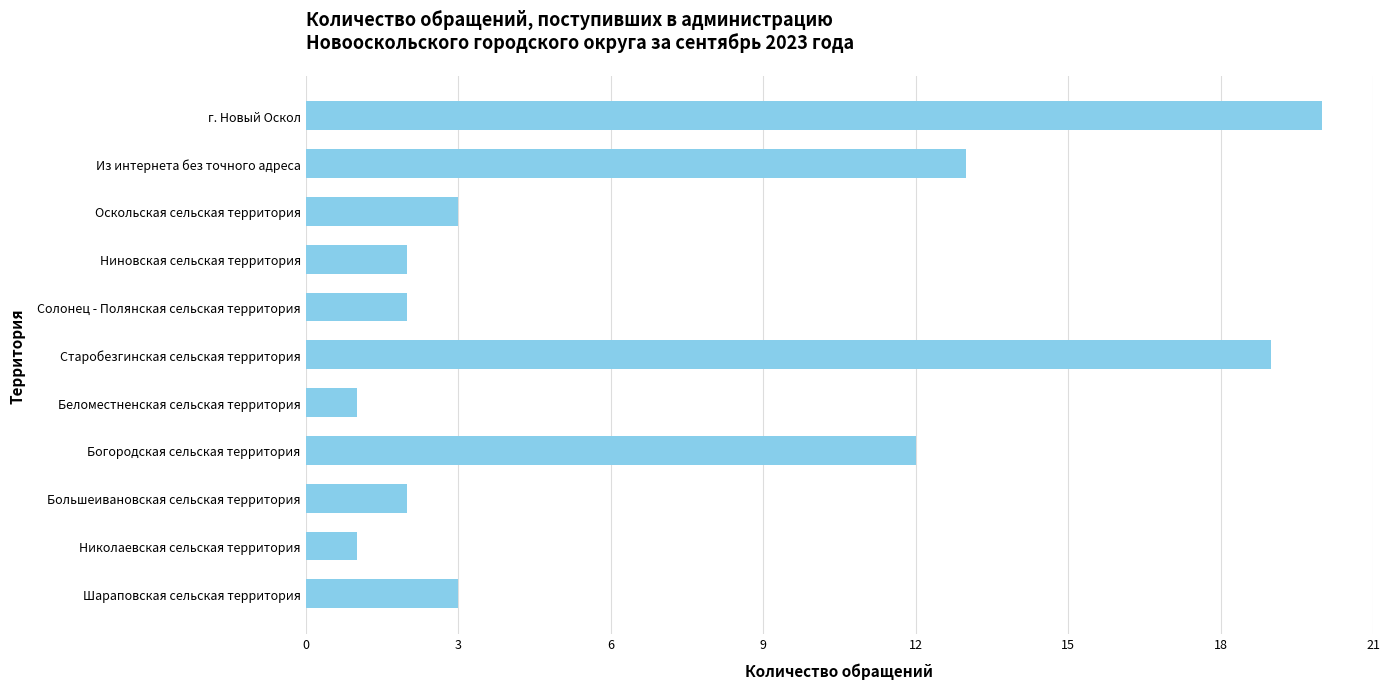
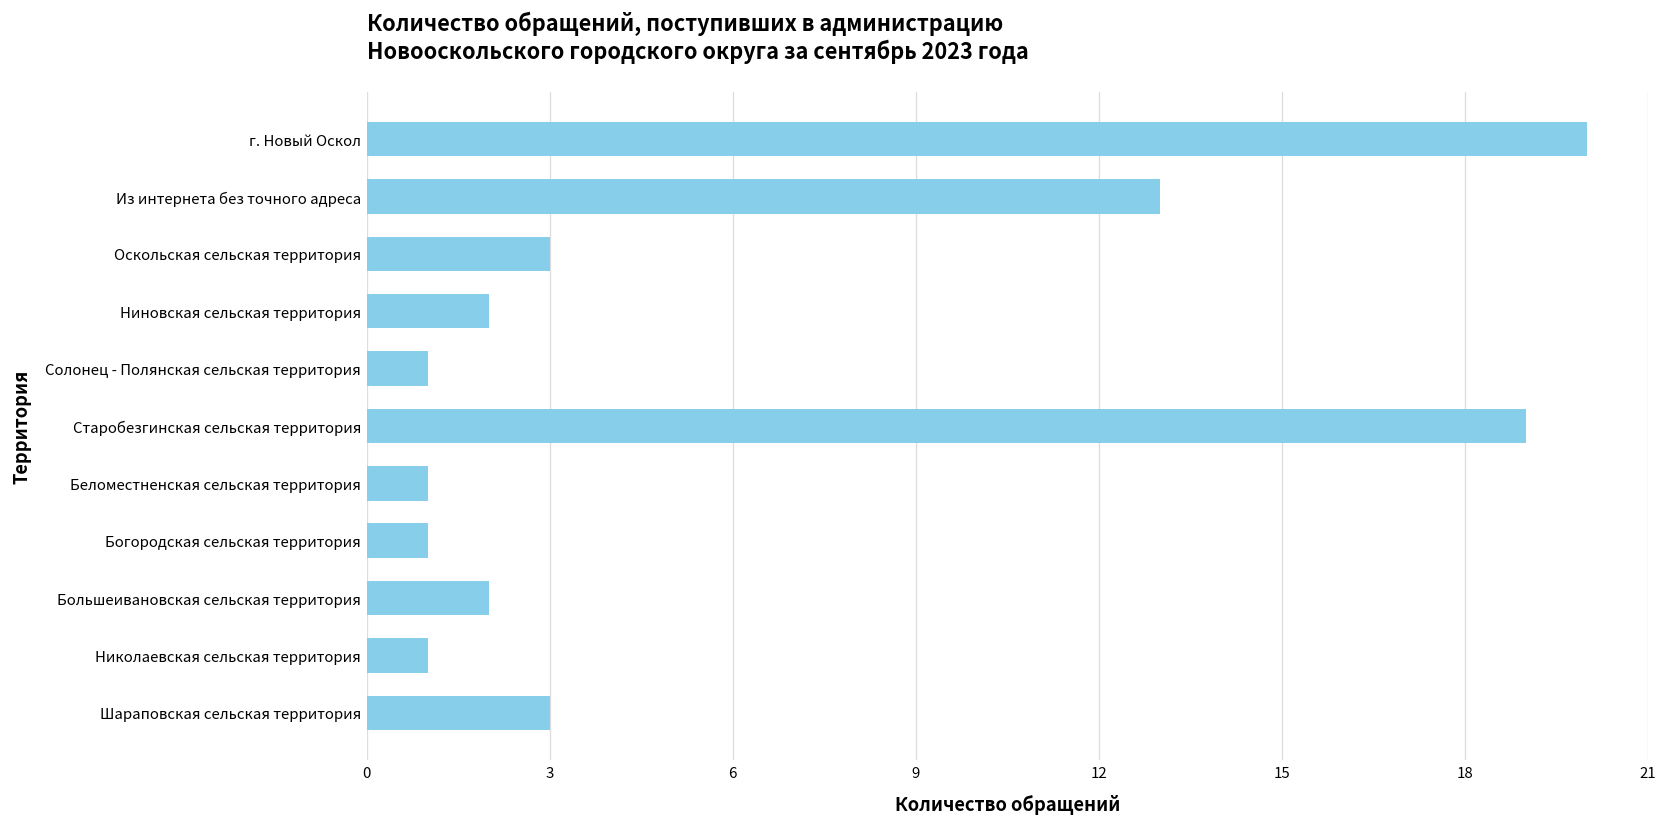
  {
    "г. Новый Оскол": 20,
    "Из интернета без точного адреса": 13,
    "Оскольская сельская территория": 3,
    "Ниновская сельская территория": 2,
-   "Солонец - Полянская сельская территория": 2,
+   "Солонец - Полянская сельская территория": 1,
    "Старобезгинская сельская территория": 19,
    "Беломестненская сельская территория": 1,
-   "Богородская сельская территория": 12,
+   "Богородская сельская территория": 1,
    "Большеивановская сельская территория": 2,
    "Николаевская сельская территория": 1,
    "Шараповская сельская территория": 3
  }
